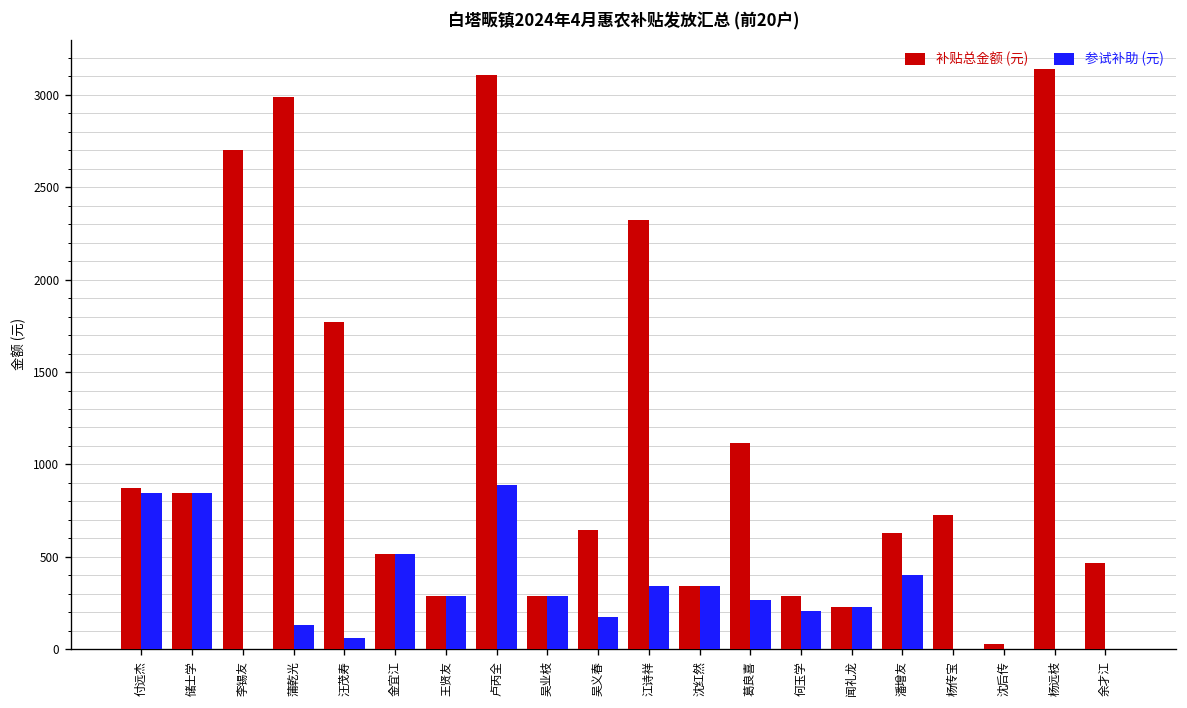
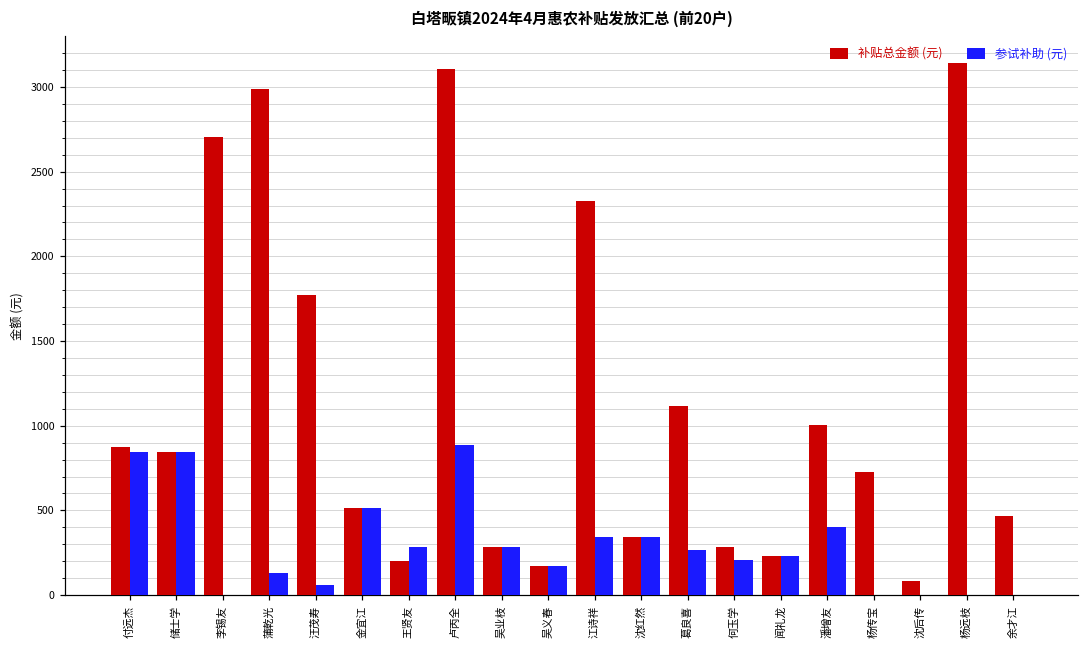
  {
    "补贴总金额 (元)": {
      "付远杰": 880,
      "储士学": 850,
      "李锡友": 2700,
      "蒲乾光": 2990,
      "汪茂寿": 1770,
      "金宜江": 520,
-     "王贤友": 290,
+     "王贤友": 200,
      "卢丙全": 3110,
      "吴业枝": 290,
-     "吴义春": 640,
+     "吴义春": 170,
      "江诗祥": 2320,
      "沈红然": 340,
      "葛良喜": 1120,
      "何玉学": 290,
      "闻礼龙": 230,
-     "潘增友": 630,
+     "潘增友": 1000,
      "杨传宝": 730,
-     "沈后传": 30,
+     "沈后传": 90,
      "杨远枝": 3140,
      "余才江": 470
    },
    "参试补助 (元)": {
      "付远杰": 850,
      "储士学": 850,
      "李锡友": 0,
      "蒲乾光": 130,
      "汪茂寿": 60,
      "金宜江": 520,
      "王贤友": 290,
      "卢丙全": 890,
      "吴业枝": 290,
      "吴义春": 170,
      "江诗祥": 340,
      "沈红然": 340,
      "葛良喜": 270,
      "何玉学": 210,
      "闻礼龙": 230,
      "潘增友": 400,
      "杨传宝": 0,
      "沈后传": 0,
      "杨远枝": 0,
      "余才江": 0
    }
  }
